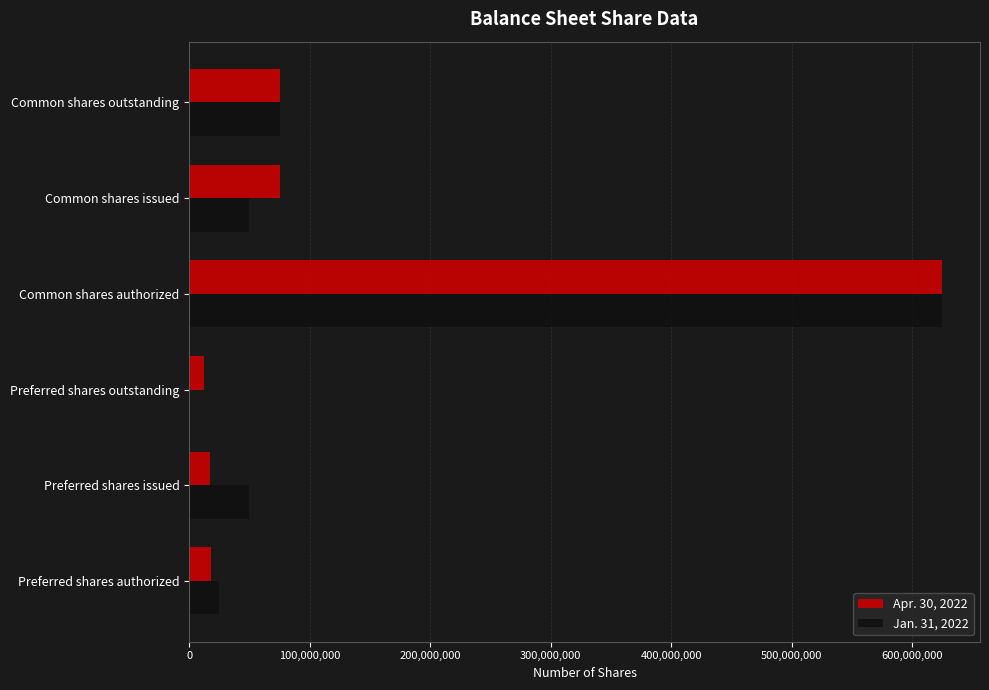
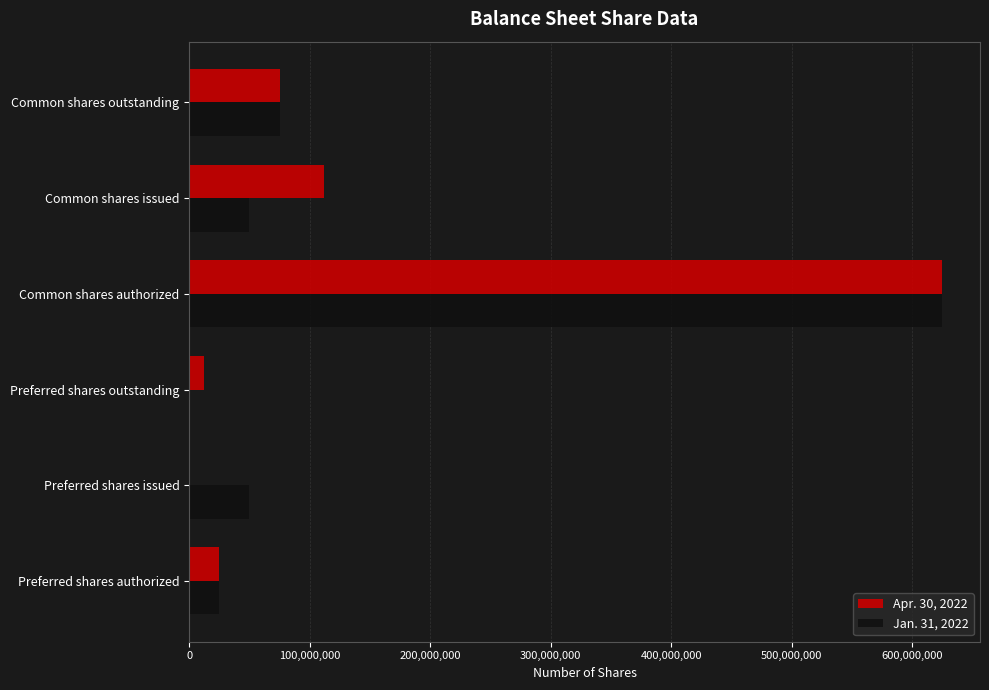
  {
    "Apr. 30, 2022": {
      "Common shares outstanding": "76,000,000",
-     "Common shares issued": "76,000,000",
+     "Common shares issued": "112,000,000",
      "Common shares authorized": "625,000,000",
      "Preferred shares outstanding": "12,000,000",
-     "Preferred shares issued": "17,000,000",
-     "Preferred shares authorized": "18,000,000"
+     "Preferred shares issued": "0",
+     "Preferred shares authorized": "25,000,000"
    },
    "Jan. 31, 2022": {
      "Common shares outstanding": "75,000,000",
      "Common shares issued": "50,000,000",
      "Common shares authorized": "625,000,000",
      "Preferred shares outstanding": "0",
      "Preferred shares issued": "50,000,000",
      "Preferred shares authorized": "25,000,000"
    }
  }
